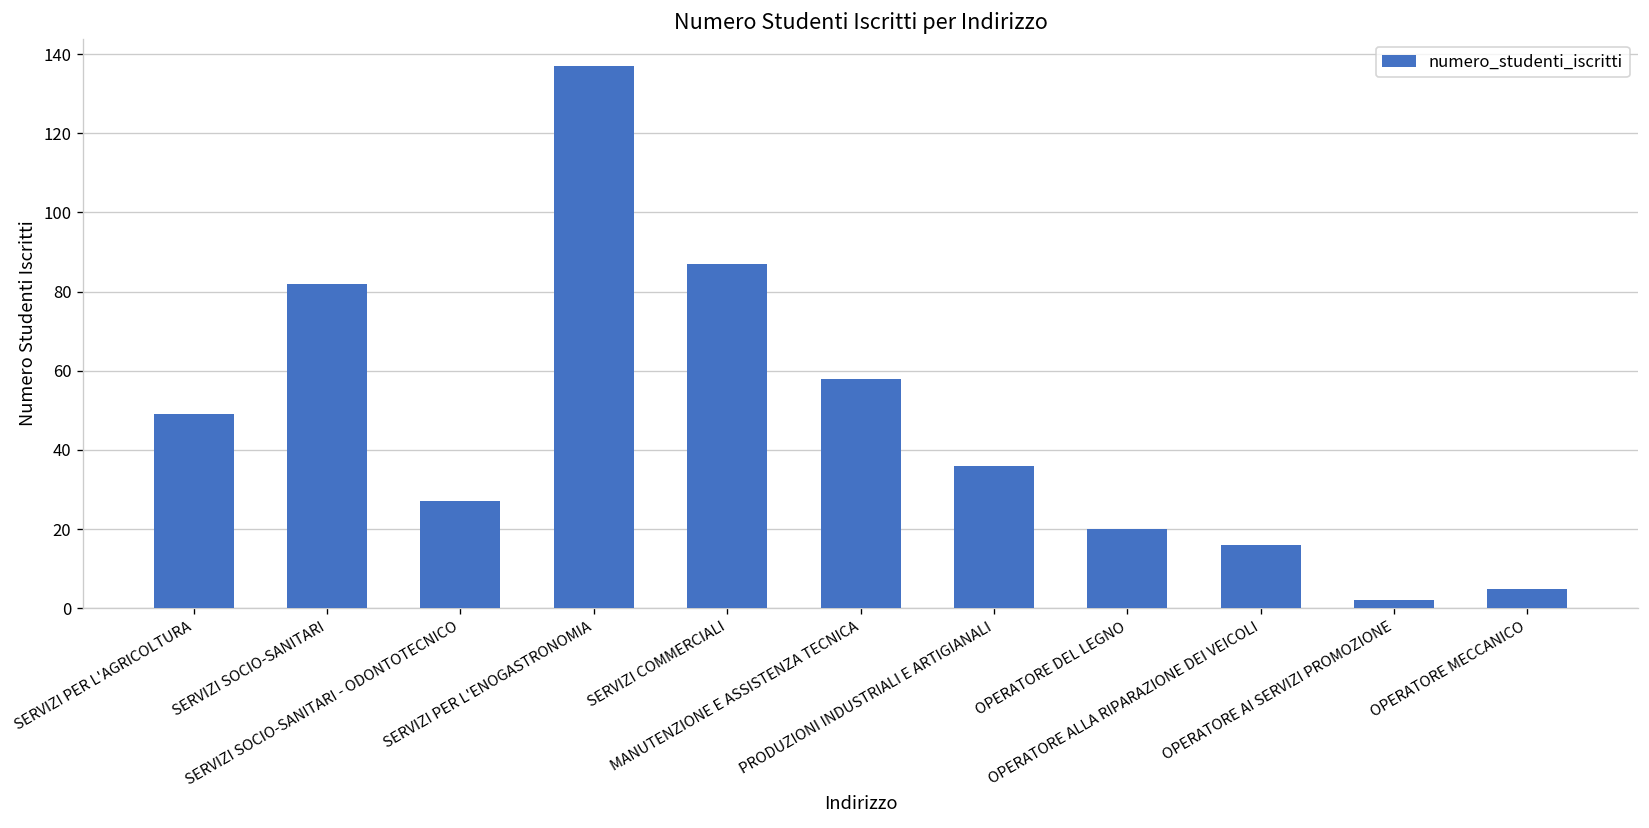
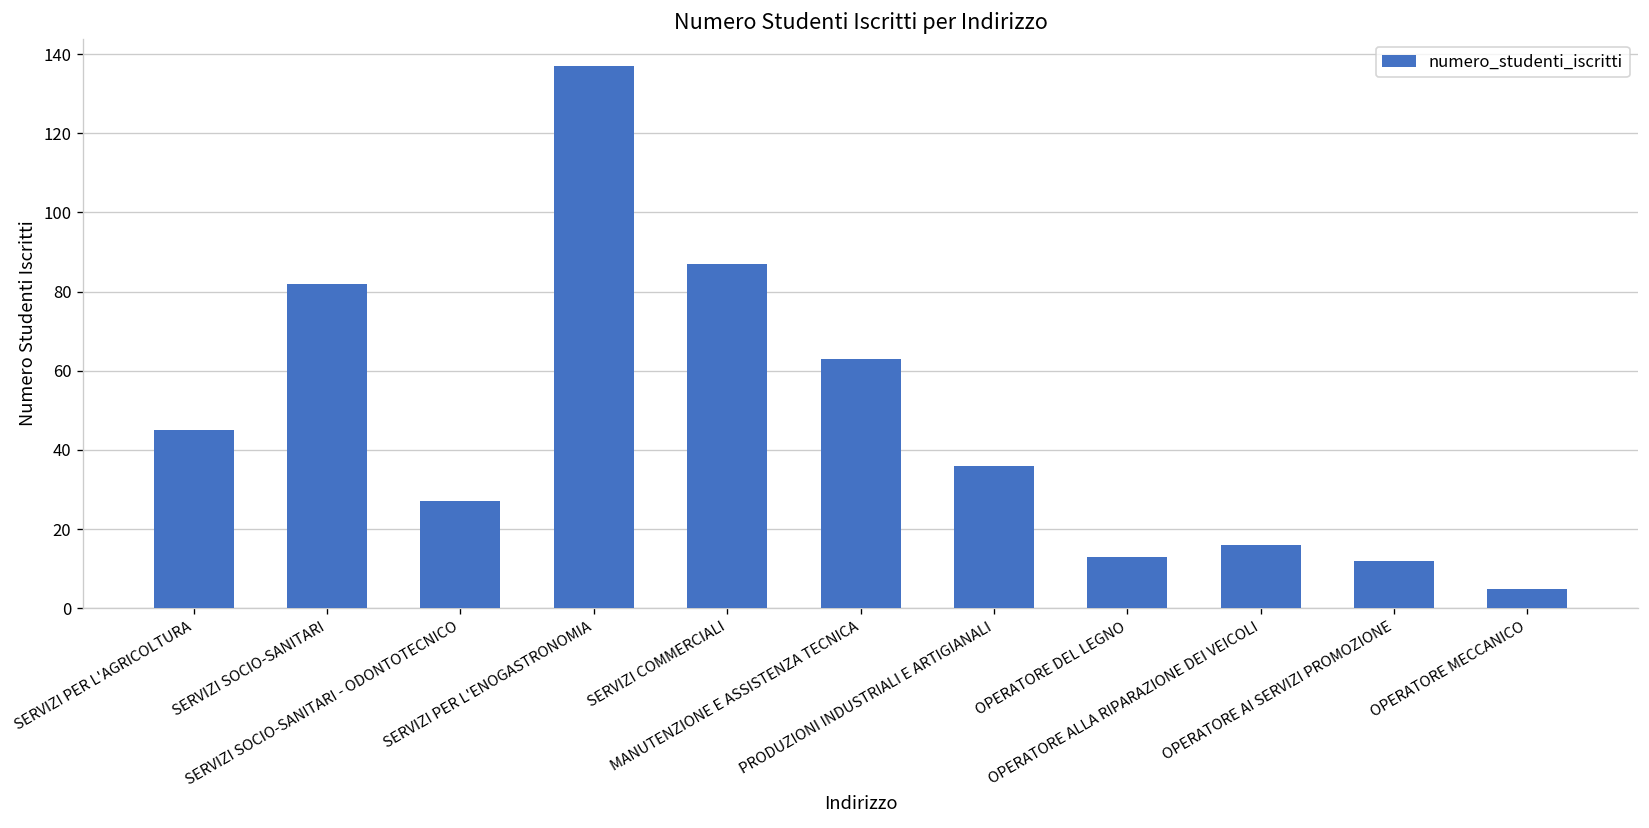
  {
-   "SERVIZI PER L'AGRICOLTURA": 49,
+   "SERVIZI PER L'AGRICOLTURA": 45,
    "SERVIZI SOCIO-SANITARI": 82,
    "SERVIZI SOCIO-SANITARI - ODONTOTECNICO": 27,
    "SERVIZI PER L'ENOGASTRONOMIA": 137,
    "SERVIZI COMMERCIALI": 87,
-   "MANUTENZIONE E ASSISTENZA TECNICA": 58,
+   "MANUTENZIONE E ASSISTENZA TECNICA": 63,
    "PRODUZIONI INDUSTRIALI E ARTIGIANALI": 36,
-   "OPERATORE DEL LEGNO": 20,
+   "OPERATORE DEL LEGNO": 13,
    "OPERATORE ALLA RIPARAZIONE DEI VEICOLI": 16,
-   "OPERATORE AI SERVIZI PROMOZIONE": 2,
+   "OPERATORE AI SERVIZI PROMOZIONE": 12,
    "OPERATORE MECCANICO": 5
  }
